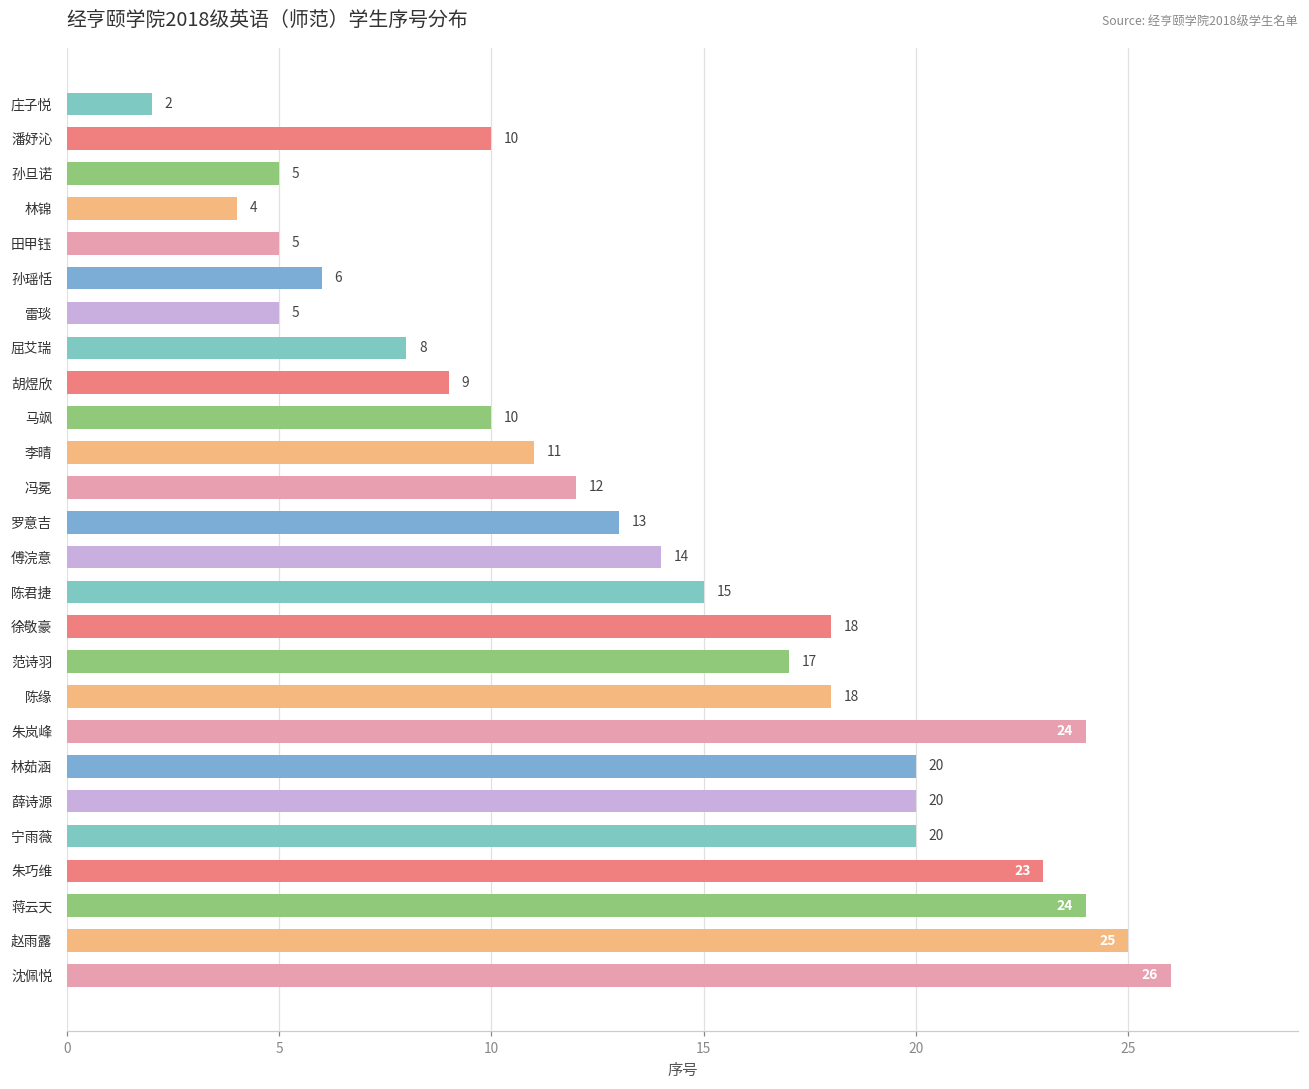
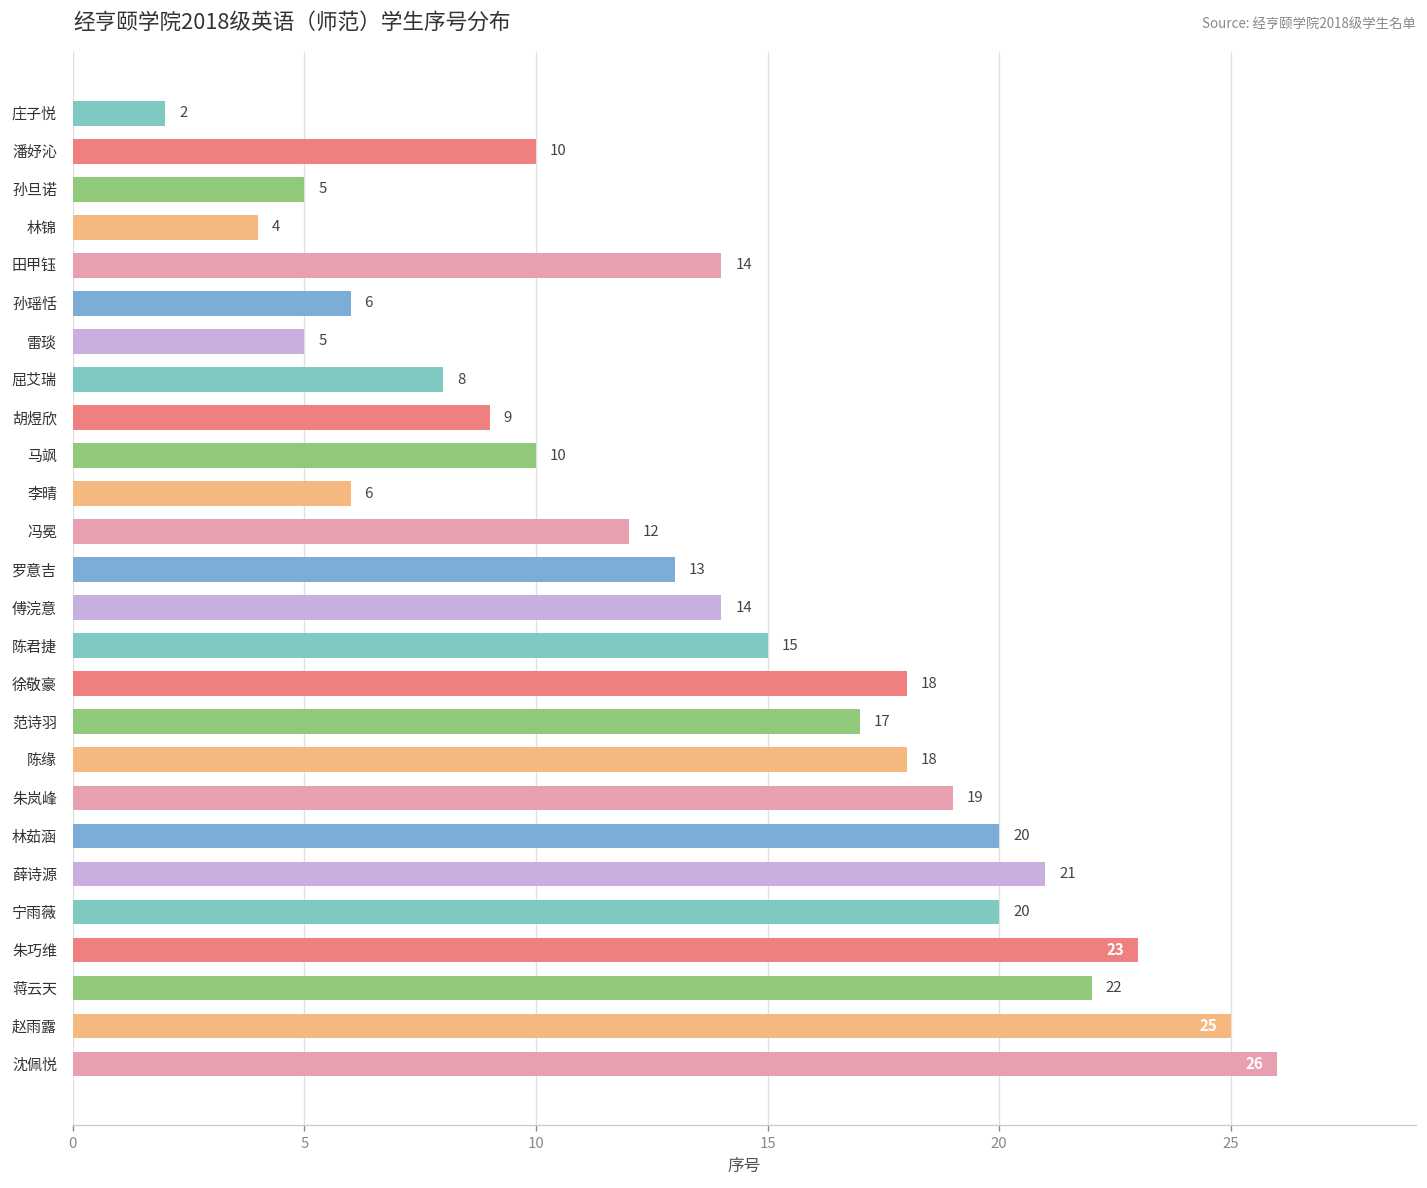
  {
    "庄子悦": 2,
    "潘妤沁": 10,
    "孙旦诺": 5,
    "林锦": 4,
-   "田甲钰": 5,
+   "田甲钰": 14,
    "孙瑶恬": 6,
    "雷琰": 5,
    "屈艾瑞": 8,
    "胡煜欣": 9,
    "马飒": 10,
-   "李晴": 11,
+   "李晴": 6,
    "冯冕": 12,
    "罗意吉": 13,
    "傅浣意": 14,
    "陈君捷": 15,
    "徐敬豪": 18,
    "范诗羽": 17,
    "陈缘": 18,
-   "朱岚峰": 24,
+   "朱岚峰": 19,
    "林茹涵": 20,
-   "薛诗源": 20,
+   "薛诗源": 21,
    "宁雨薇": 20,
    "朱巧维": 23,
-   "蒋云天": 24,
+   "蒋云天": 22,
    "赵雨露": 25,
    "沈佩悦": 26
  }
